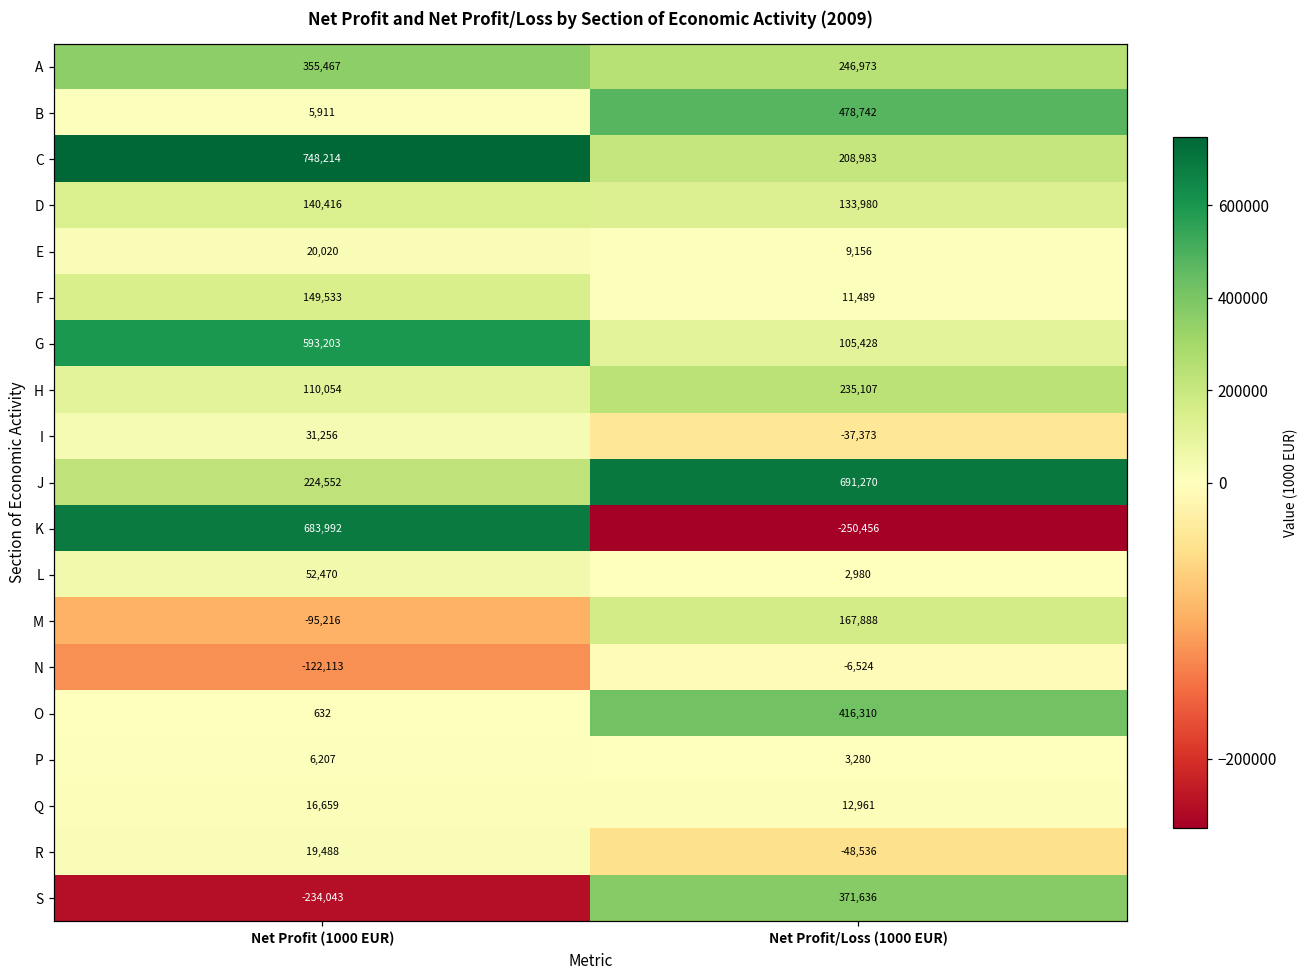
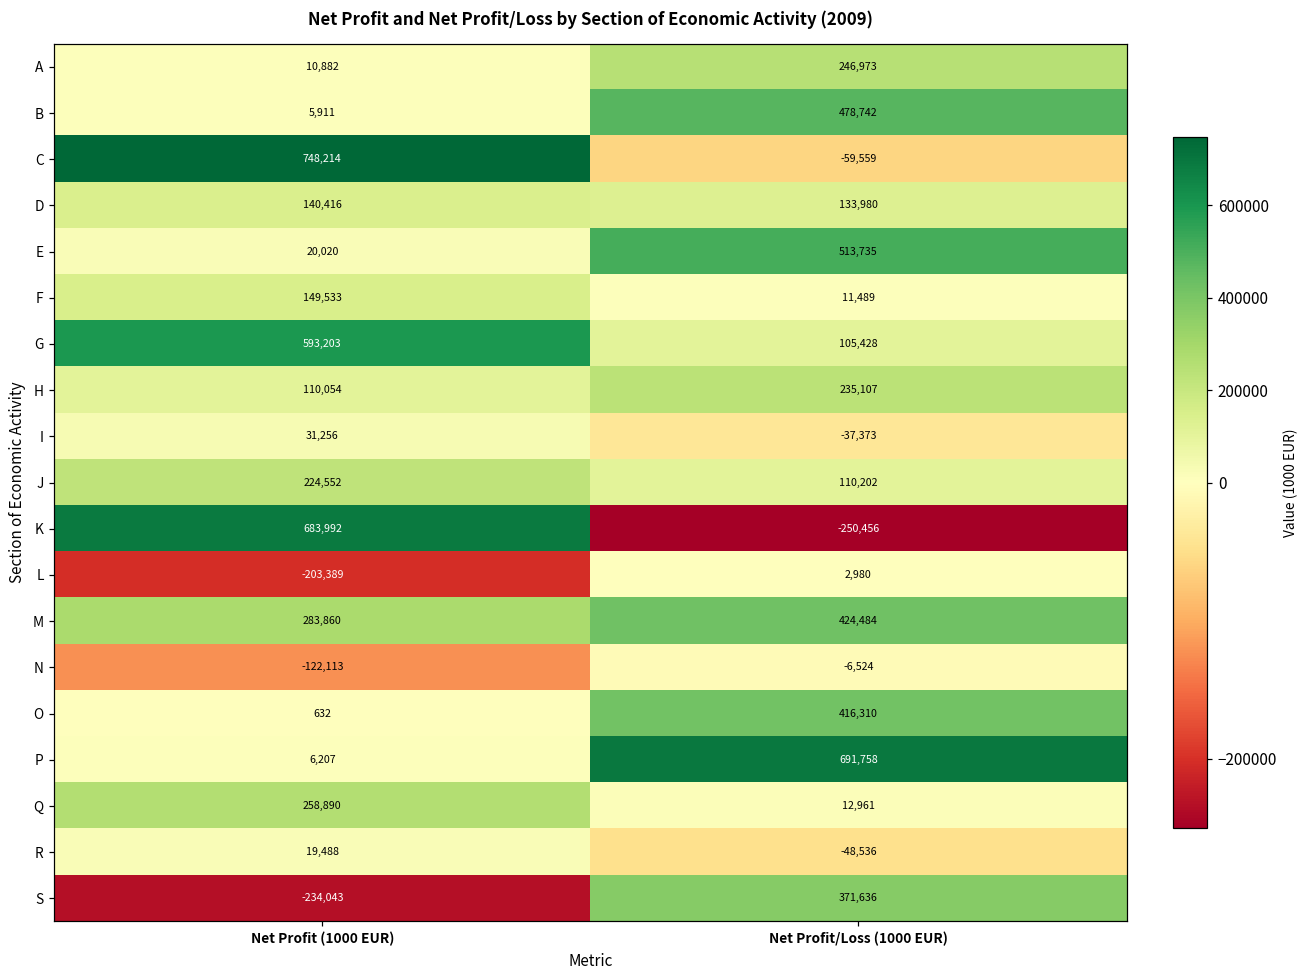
  {
    "A": {
-     "Net Profit (1000 EUR)": "355,467",
+     "Net Profit (1000 EUR)": "10,882",
      "Net Profit/Loss (1000 EUR)": "246,973"
    },
    "B": {
      "Net Profit (1000 EUR)": "5,911",
      "Net Profit/Loss (1000 EUR)": "478,742"
    },
    "C": {
      "Net Profit (1000 EUR)": "748,214",
-     "Net Profit/Loss (1000 EUR)": "208,983"
+     "Net Profit/Loss (1000 EUR)": "-59,559"
    },
    "D": {
      "Net Profit (1000 EUR)": "140,416",
      "Net Profit/Loss (1000 EUR)": "133,980"
    },
    "E": {
      "Net Profit (1000 EUR)": "20,020",
-     "Net Profit/Loss (1000 EUR)": "9,156"
+     "Net Profit/Loss (1000 EUR)": "513,735"
    },
    "F": {
      "Net Profit (1000 EUR)": "149,533",
      "Net Profit/Loss (1000 EUR)": "11,489"
    },
    "G": {
      "Net Profit (1000 EUR)": "593,203",
      "Net Profit/Loss (1000 EUR)": "105,428"
    },
    "H": {
      "Net Profit (1000 EUR)": "110,054",
      "Net Profit/Loss (1000 EUR)": "235,107"
    },
    "I": {
      "Net Profit (1000 EUR)": "31,256",
      "Net Profit/Loss (1000 EUR)": "-37,373"
    },
    "J": {
      "Net Profit (1000 EUR)": "224,552",
-     "Net Profit/Loss (1000 EUR)": "691,270"
+     "Net Profit/Loss (1000 EUR)": "110,202"
    },
    "K": {
      "Net Profit (1000 EUR)": "683,992",
      "Net Profit/Loss (1000 EUR)": "-250,456"
    },
    "L": {
-     "Net Profit (1000 EUR)": "52,470",
+     "Net Profit (1000 EUR)": "-203,389",
      "Net Profit/Loss (1000 EUR)": "2,980"
    },
    "M": {
-     "Net Profit (1000 EUR)": "-95,216",
-     "Net Profit/Loss (1000 EUR)": "167,888"
+     "Net Profit (1000 EUR)": "283,860",
+     "Net Profit/Loss (1000 EUR)": "424,484"
    },
    "N": {
      "Net Profit (1000 EUR)": "-122,113",
      "Net Profit/Loss (1000 EUR)": "-6,524"
    },
    "O": {
      "Net Profit (1000 EUR)": "632",
      "Net Profit/Loss (1000 EUR)": "416,310"
    },
    "P": {
      "Net Profit (1000 EUR)": "6,207",
-     "Net Profit/Loss (1000 EUR)": "3,280"
+     "Net Profit/Loss (1000 EUR)": "691,758"
    },
    "Q": {
-     "Net Profit (1000 EUR)": "16,659",
+     "Net Profit (1000 EUR)": "258,890",
      "Net Profit/Loss (1000 EUR)": "12,961"
    },
    "R": {
      "Net Profit (1000 EUR)": "19,488",
      "Net Profit/Loss (1000 EUR)": "-48,536"
    },
    "S": {
      "Net Profit (1000 EUR)": "-234,043",
      "Net Profit/Loss (1000 EUR)": "371,636"
    }
  }
